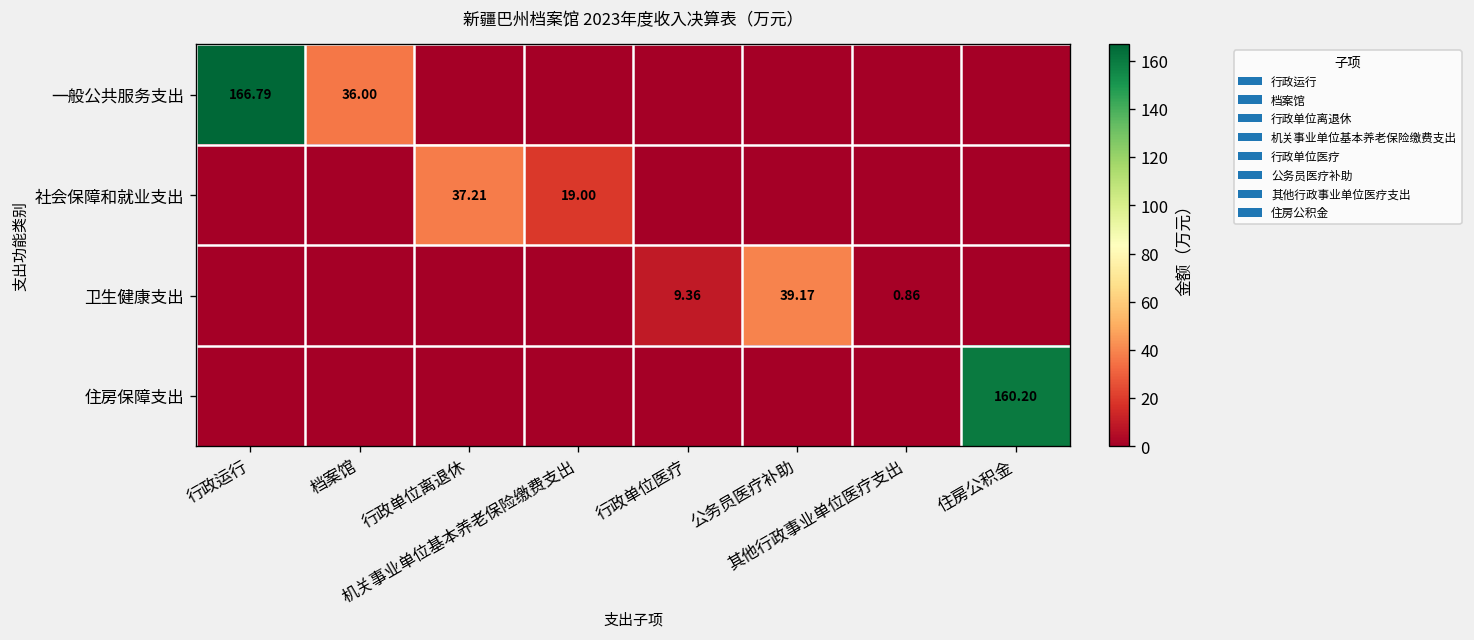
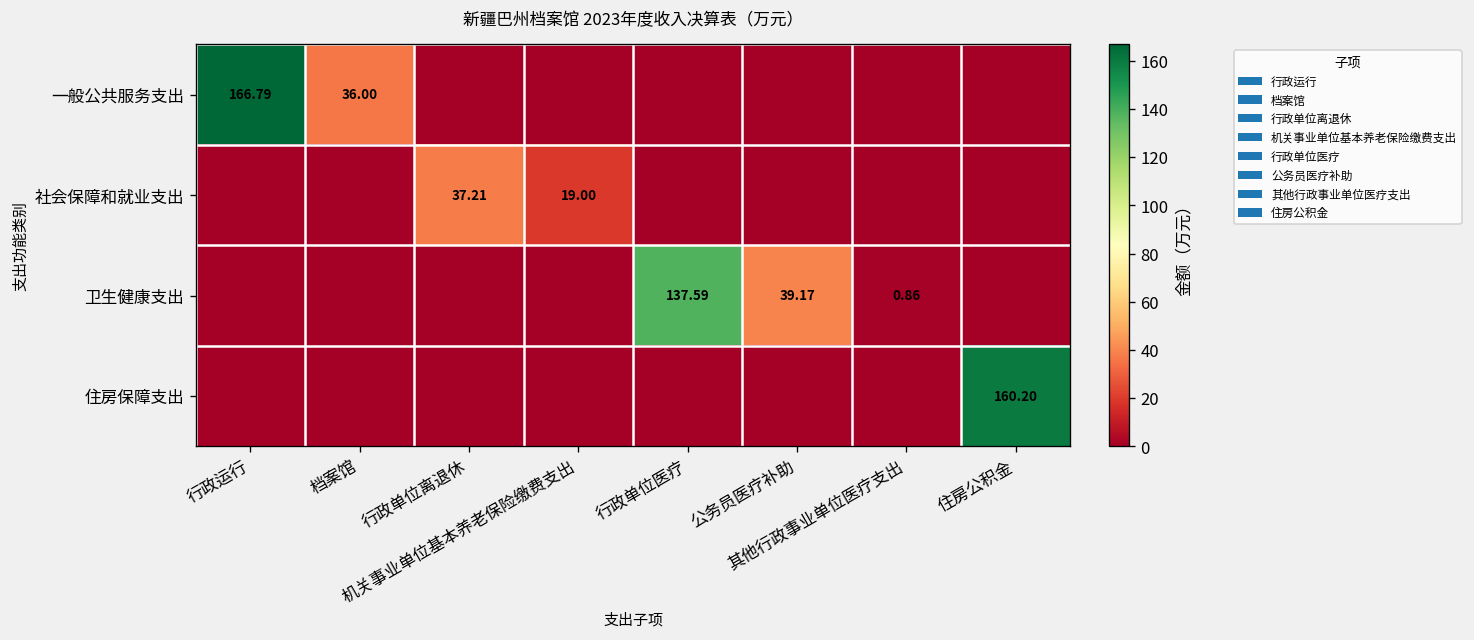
  {
    "一般公共服务支出": {
      "行政运行": 166.79,
      "档案馆": 36.00
    },
    "社会保障和就业支出": {
      "行政单位离退休": 37.21,
      "机关事业单位基本养老保险缴费支出": 19.00
    },
    "卫生健康支出": {
-     "行政单位医疗": 9.36,
+     "行政单位医疗": 137.59,
      "公务员医疗补助": 39.17,
      "其他行政事业单位医疗支出": 0.86
    },
    "住房保障支出": {
      "住房公积金": 160.20
    }
  }
